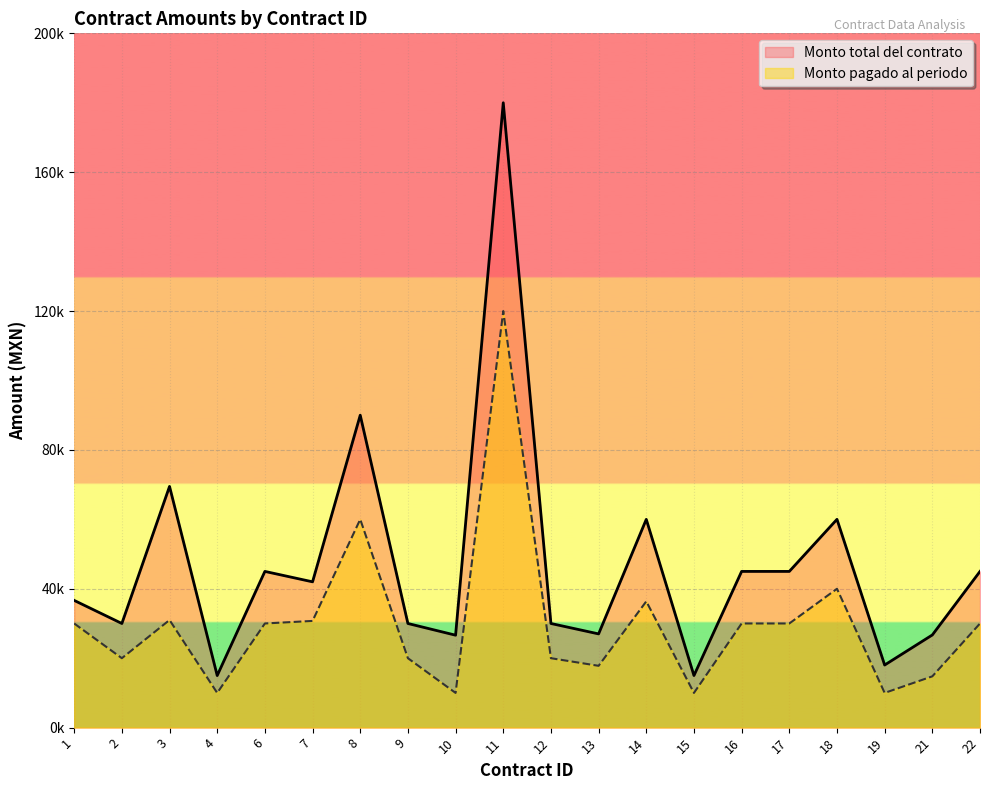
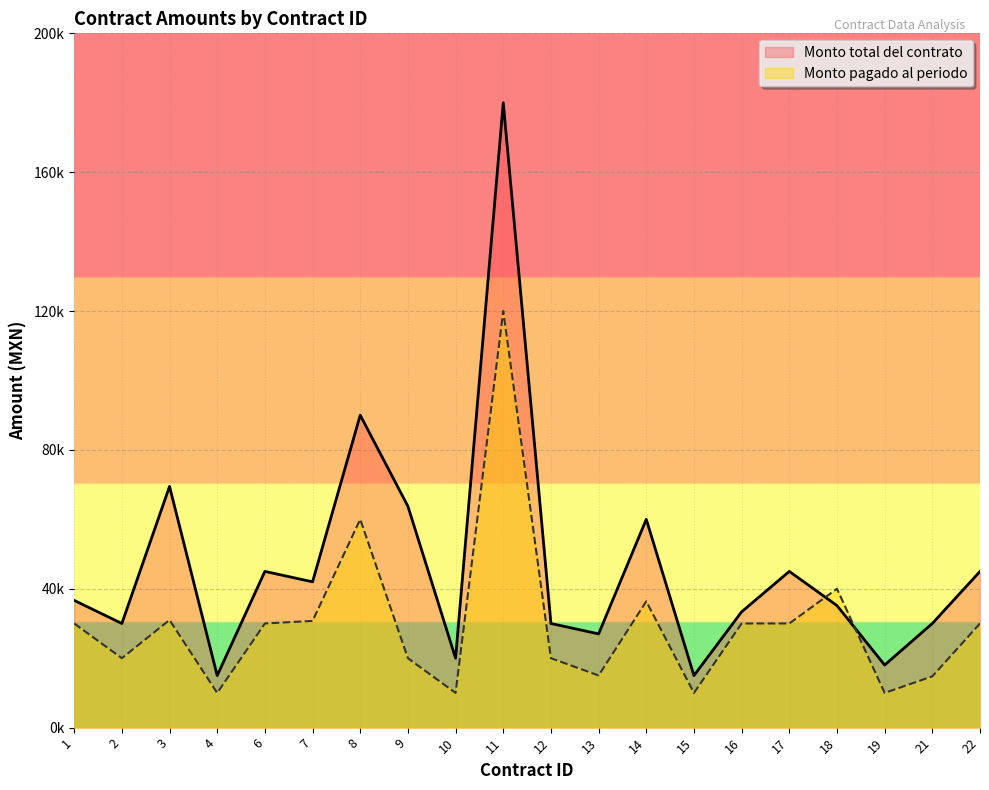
  {
    "Monto total del contrato": {
      "1": 37000,
      "2": 30000,
      "3": 69000,
      "4": 15000,
      "6": 45000,
      "7": 42000,
      "8": 90000,
-     "9": 30000,
-     "10": 27000,
+     "9": 64000,
+     "10": 20000,
      "11": 180000,
      "12": 30000,
      "13": 27000,
      "14": 60000,
      "15": 15000,
-     "16": 45000,
+     "16": 33000,
      "17": 45000,
-     "18": 60000,
+     "18": 35000,
      "19": 18000,
-     "21": 27000,
+     "21": 30000,
      "22": 45000
    },
    "Monto pagado al periodo": {
      "1": 30000,
      "2": 20000,
      "3": 31000,
      "4": 10000,
      "6": 30000,
      "7": 31000,
      "8": 60000,
      "9": 20000,
      "10": 10000,
      "11": 120000,
      "12": 20000,
-     "13": 18000,
+     "13": 15000,
      "14": 36000,
      "15": 10000,
      "16": 30000,
      "17": 30000,
      "18": 40000,
      "19": 10000,
      "21": 15000,
      "22": 30000
    }
  }
